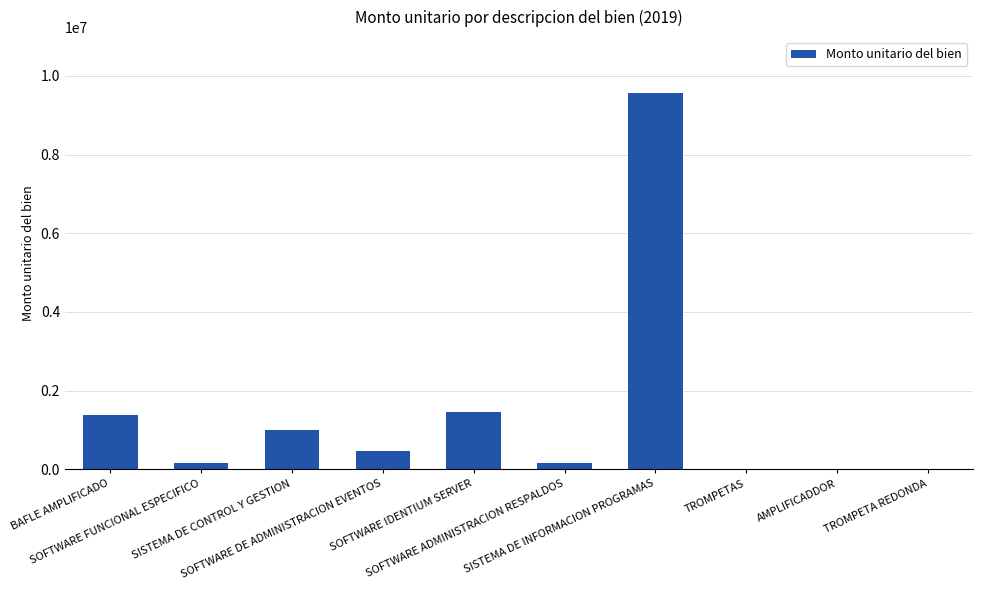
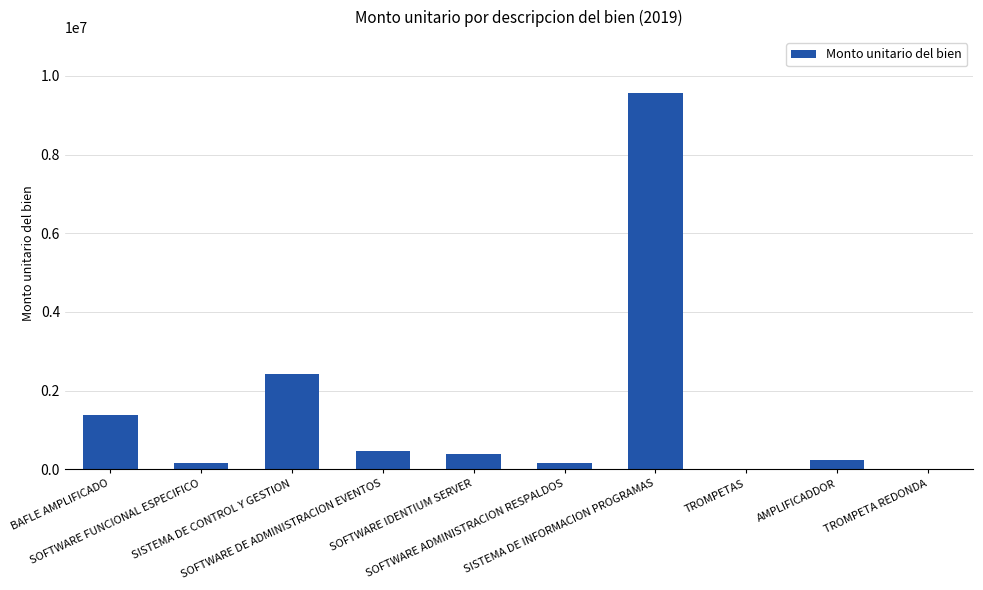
  {
    "BAFLE AMPLIFICADO": 1400000,
    "SOFTWARE FUNCIONAL ESPECIFICO": 100000,
-   "SISTEMA DE CONTROL Y GESTION": 1000000,
+   "SISTEMA DE CONTROL Y GESTION": 2400000,
    "SOFTWARE DE ADMINISTRACION EVENTOS": 500000,
-   "SOFTWARE IDENTIUM SERVER": 1500000,
+   "SOFTWARE IDENTIUM SERVER": 400000,
    "SOFTWARE ADMINISTRACION RESPALDOS": 200000,
    "SISTEMA DE INFORMACION PROGRAMAS": 9600000,
-   "AMPLIFICADDOR": 0
+   "AMPLIFICADDOR": 200000
  }
